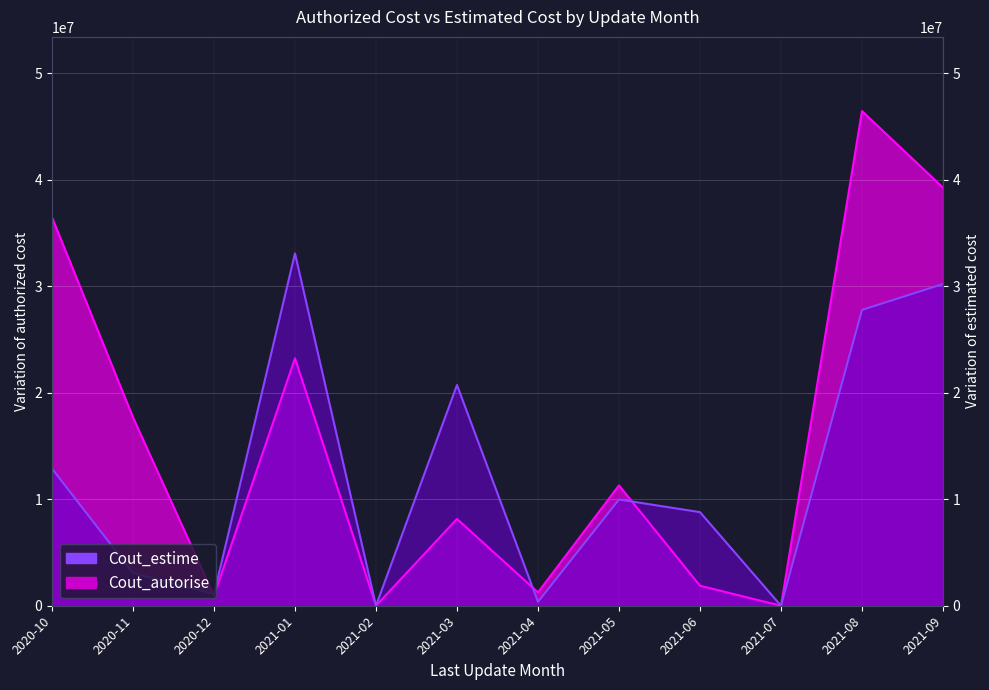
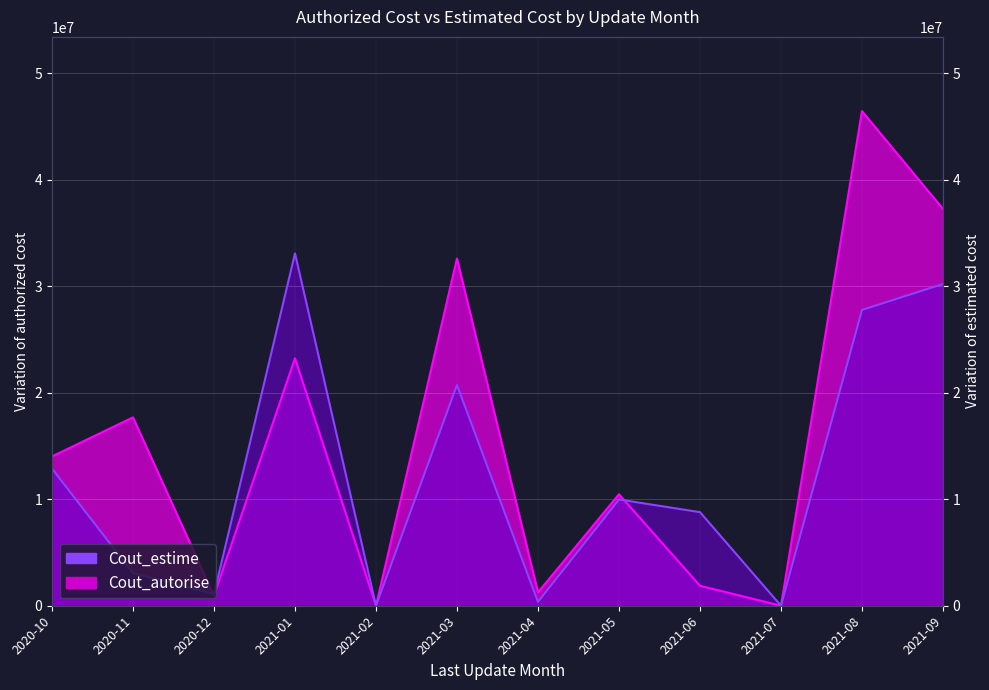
  {
    "Cout_autorise": {
-     "2020-10": 36500000,
+     "2020-10": 14000000,
      "2020-11": 17700000,
      "2021-01": 23200000,
-     "2021-03": 8200000,
+     "2021-03": 32600000,
      "2021-04": 1300000,
-     "2021-05": 11300000,
+     "2021-05": 10500000,
      "2021-06": 1900000,
      "2021-08": 46500000,
-     "2021-09": 39300000
+     "2021-09": 37300000
    }
  }
